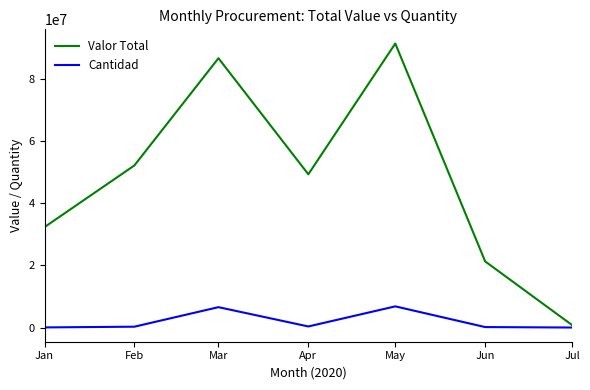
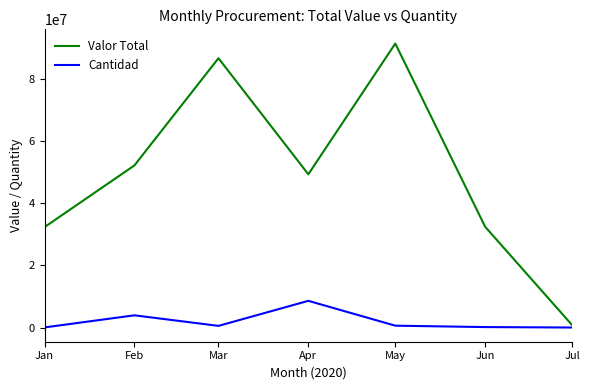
  {
    "Valor Total": {
      "Jan": 32000000,
      "Feb": 52000000,
      "Mar": 87000000,
      "Apr": 49000000,
      "May": 91000000,
-     "Jun": 21000000
+     "Jun": 32000000
    },
    "Cantidad": {
      "Jan": 0,
-     "Feb": 0,
-     "Mar": 7000000,
-     "Apr": 0,
-     "May": 7000000,
+     "Feb": 4000000,
+     "Mar": 1000000,
+     "Apr": 9000000,
+     "May": 1000000,
      "Jun": 0
    }
  }
